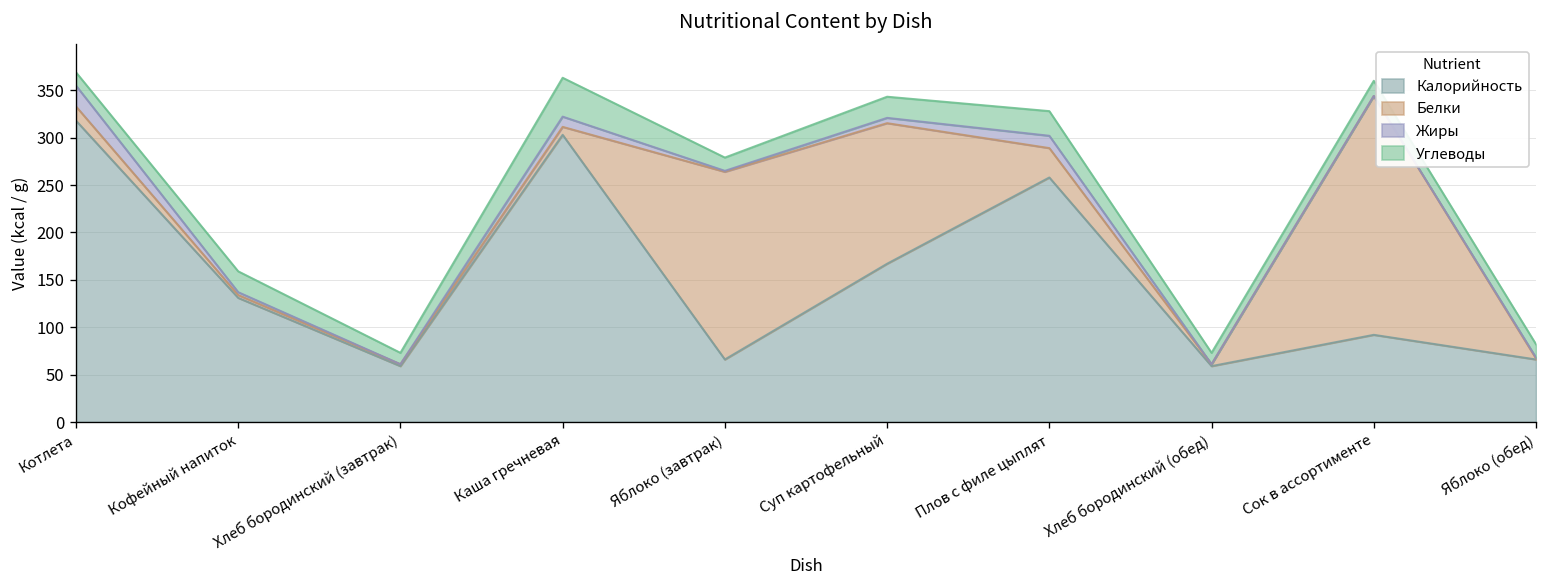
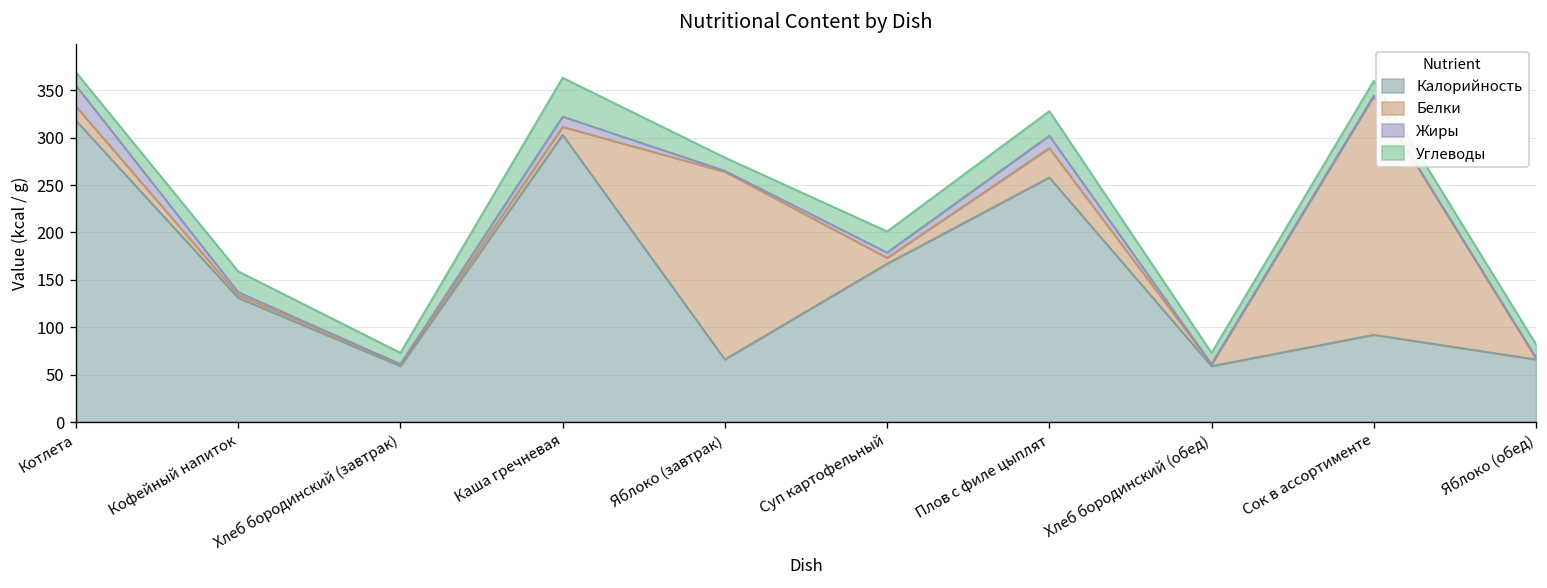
  {
    "Белки": {
      "Котлета": 20,
      "Каша гречневая": 10,
-     "Суп картофельный": 150,
+     "Суп картофельный": 10,
      "Плов с филе цыплят": 30
    }
  }
